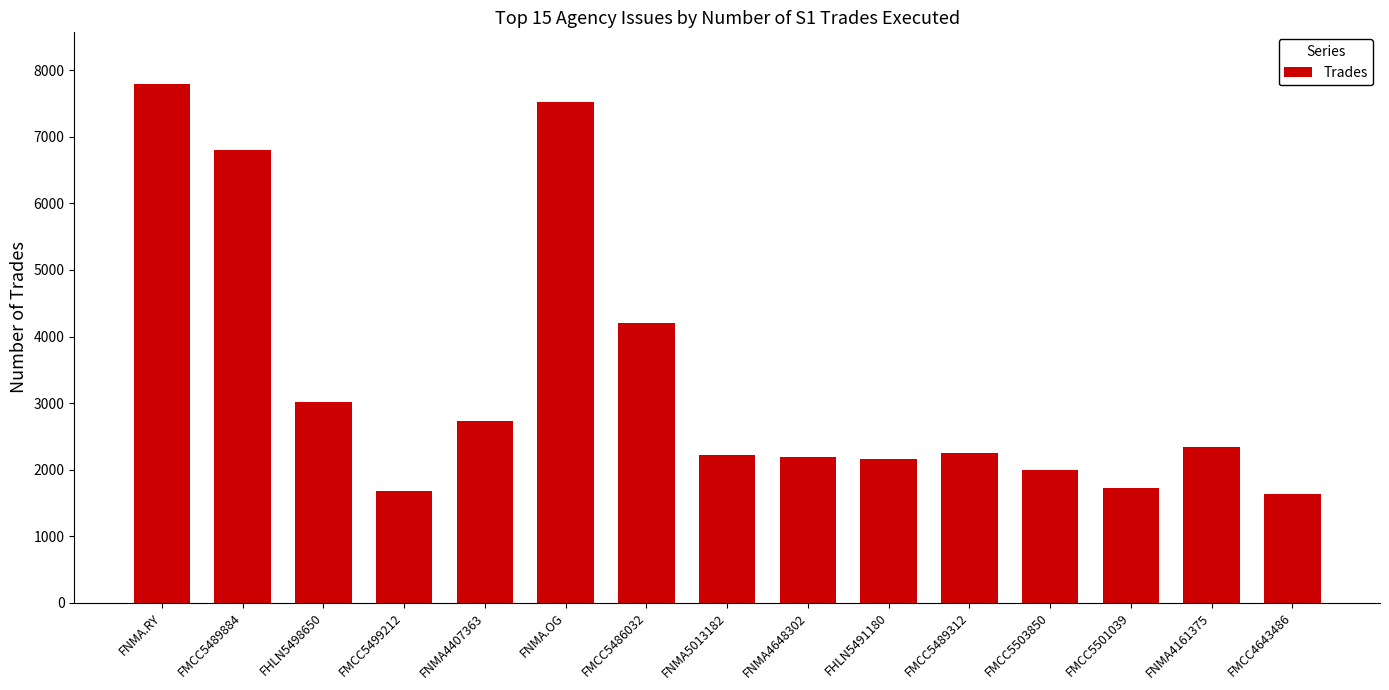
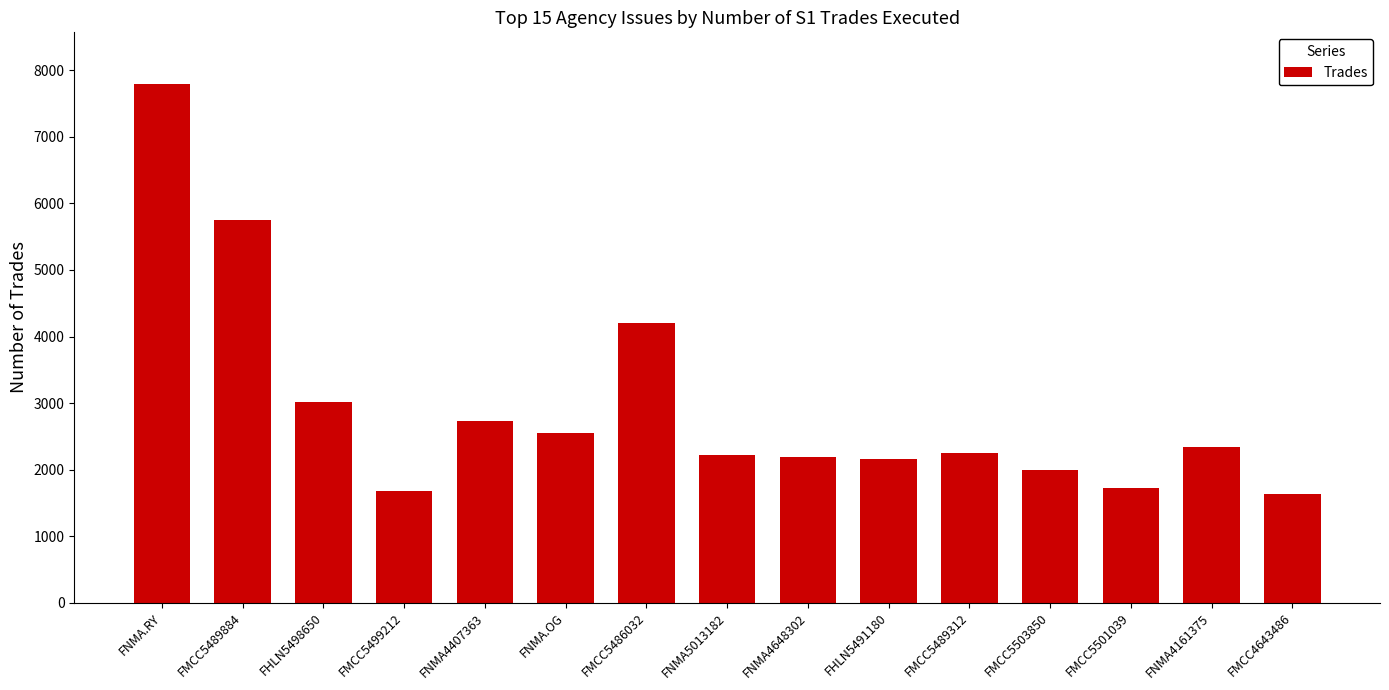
  {
    "FNMA.RY": 7800,
-   "FMCC5489884": 6800,
+   "FMCC5489884": 5800,
    "FHLN5498650": 3000,
    "FMCC5499212": 1700,
    "FNMA4407363": 2700,
-   "FNMA.OG": 7500,
+   "FNMA.OG": 2500,
    "FMCC5486032": 4200,
    "FNMA5013182": 2200,
    "FNMA4648302": 2200,
    "FHLN5491180": 2200,
    "FMCC5489312": 2300,
    "FMCC5503850": 2000,
    "FMCC5501039": 1700,
    "FNMA4161375": 2300,
    "FMCC4643486": 1600
  }
